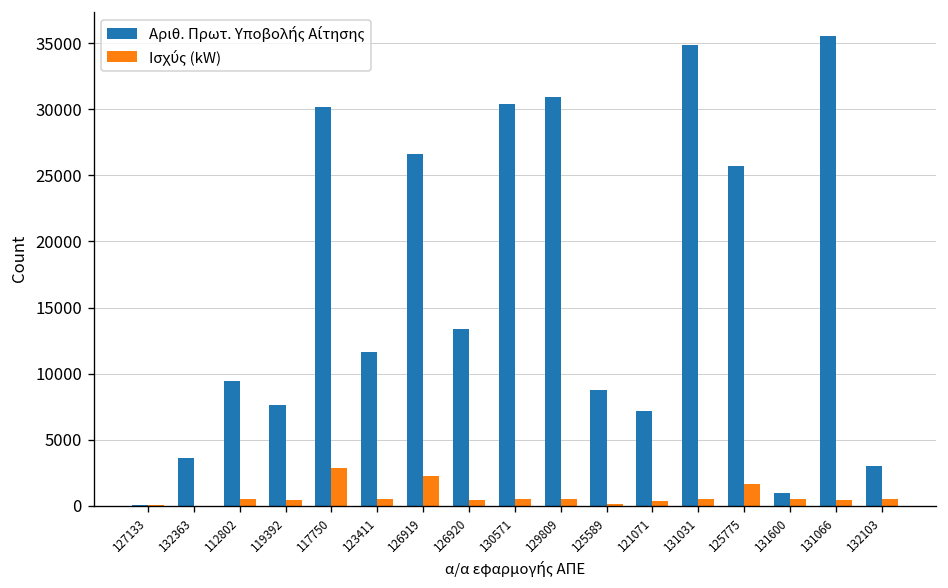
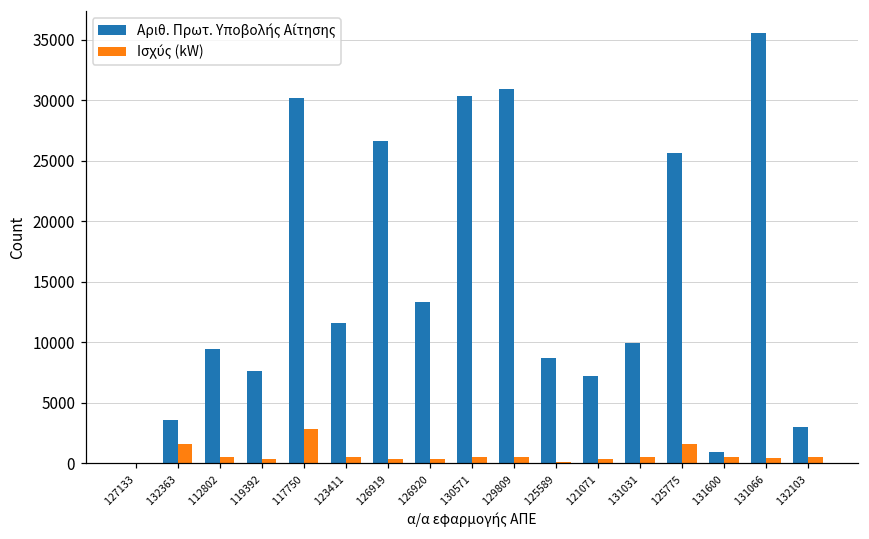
  {
    "Αριθ. Πρωτ. Υποβολής Αίτησης": {
      "132363": 3600,
      "112802": 9500,
      "119392": 7600,
      "117750": 30200,
      "123411": 11600,
      "126919": 26600,
      "126920": 13300,
      "130571": 30400,
      "129809": 30900,
      "125589": 8700,
      "121071": 7200,
-     "131031": 34900,
+     "131031": 10000,
      "125775": 25700,
      "131600": 900,
      "131066": 35600,
      "132103": 3000
    },
    "Ισχύς (kW)": {
-     "132363": 0,
+     "132363": 1600,
      "112802": 500,
      "119392": 400,
      "117750": 2900,
      "123411": 500,
-     "126919": 2300,
+     "126919": 400,
      "126920": 400,
      "130571": 500,
      "129809": 500,
      "121071": 400,
      "131031": 500,
      "125775": 1600,
      "131600": 500,
      "131066": 400,
      "132103": 500
    }
  }
